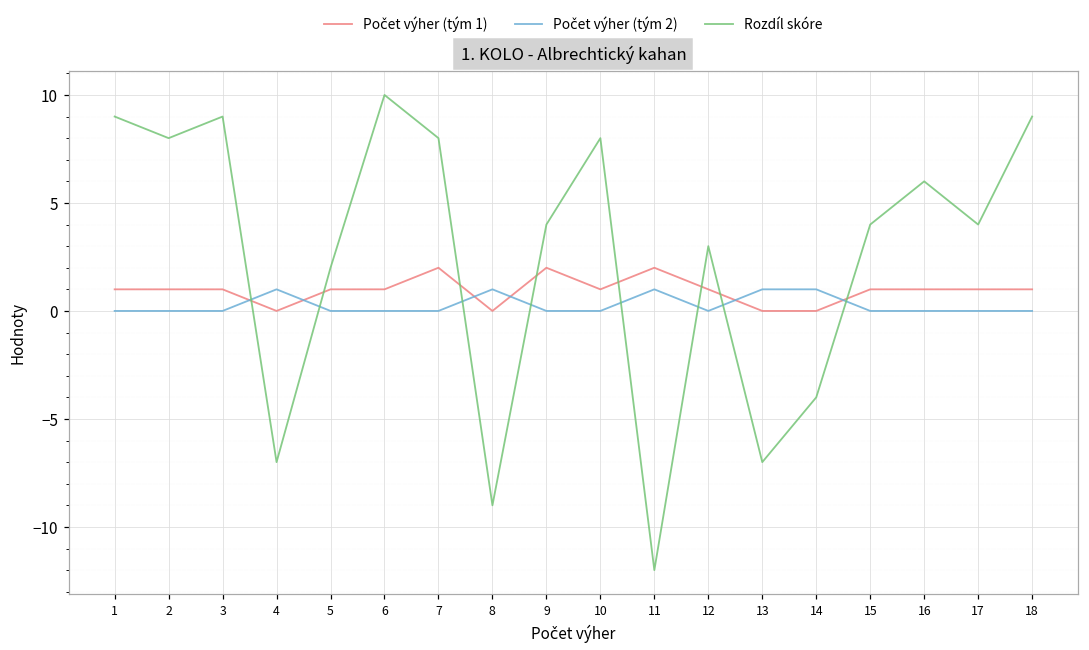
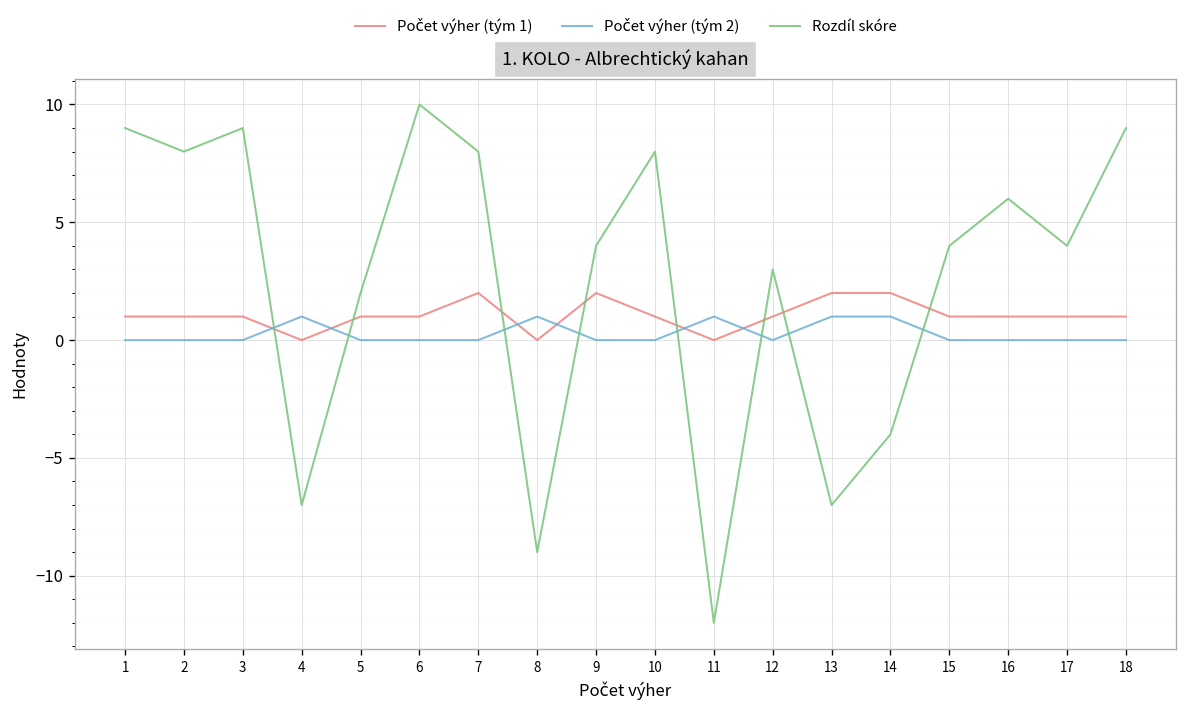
  {
    "Počet výher (tým 1)": {
      "1": 1,
      "2": 1,
      "3": 1,
      "4": 0,
      "5": 1,
      "6": 1,
      "7": 2,
      "8": 0,
      "9": 2,
      "10": 1,
-     "11": 2,
+     "11": 0,
      "12": 1,
-     "13": 0,
-     "14": 0,
+     "13": 2,
+     "14": 2,
      "15": 1,
      "16": 1,
      "17": 1,
      "18": 1
    },
    "Počet výher (tým 2)": {
      "1": 0,
      "2": 0,
      "3": 0,
      "4": 1,
      "5": 0,
      "6": 0,
      "7": 0,
      "8": 1,
      "9": 0,
      "10": 0,
      "11": 1,
      "12": 0,
      "13": 1,
      "14": 1,
      "15": 0,
      "16": 0,
      "17": 0,
      "18": 0
    },
    "Rozdíl skóre": {
      "1": 9,
      "2": 8,
      "3": 9,
      "4": -7,
      "5": 2,
      "6": 10,
      "7": 8,
      "8": -9,
      "9": 4,
      "10": 8,
      "11": -12,
      "12": 3,
      "13": -7,
      "14": -4,
      "15": 4,
      "16": 6,
      "17": 4,
      "18": 9
    }
  }
